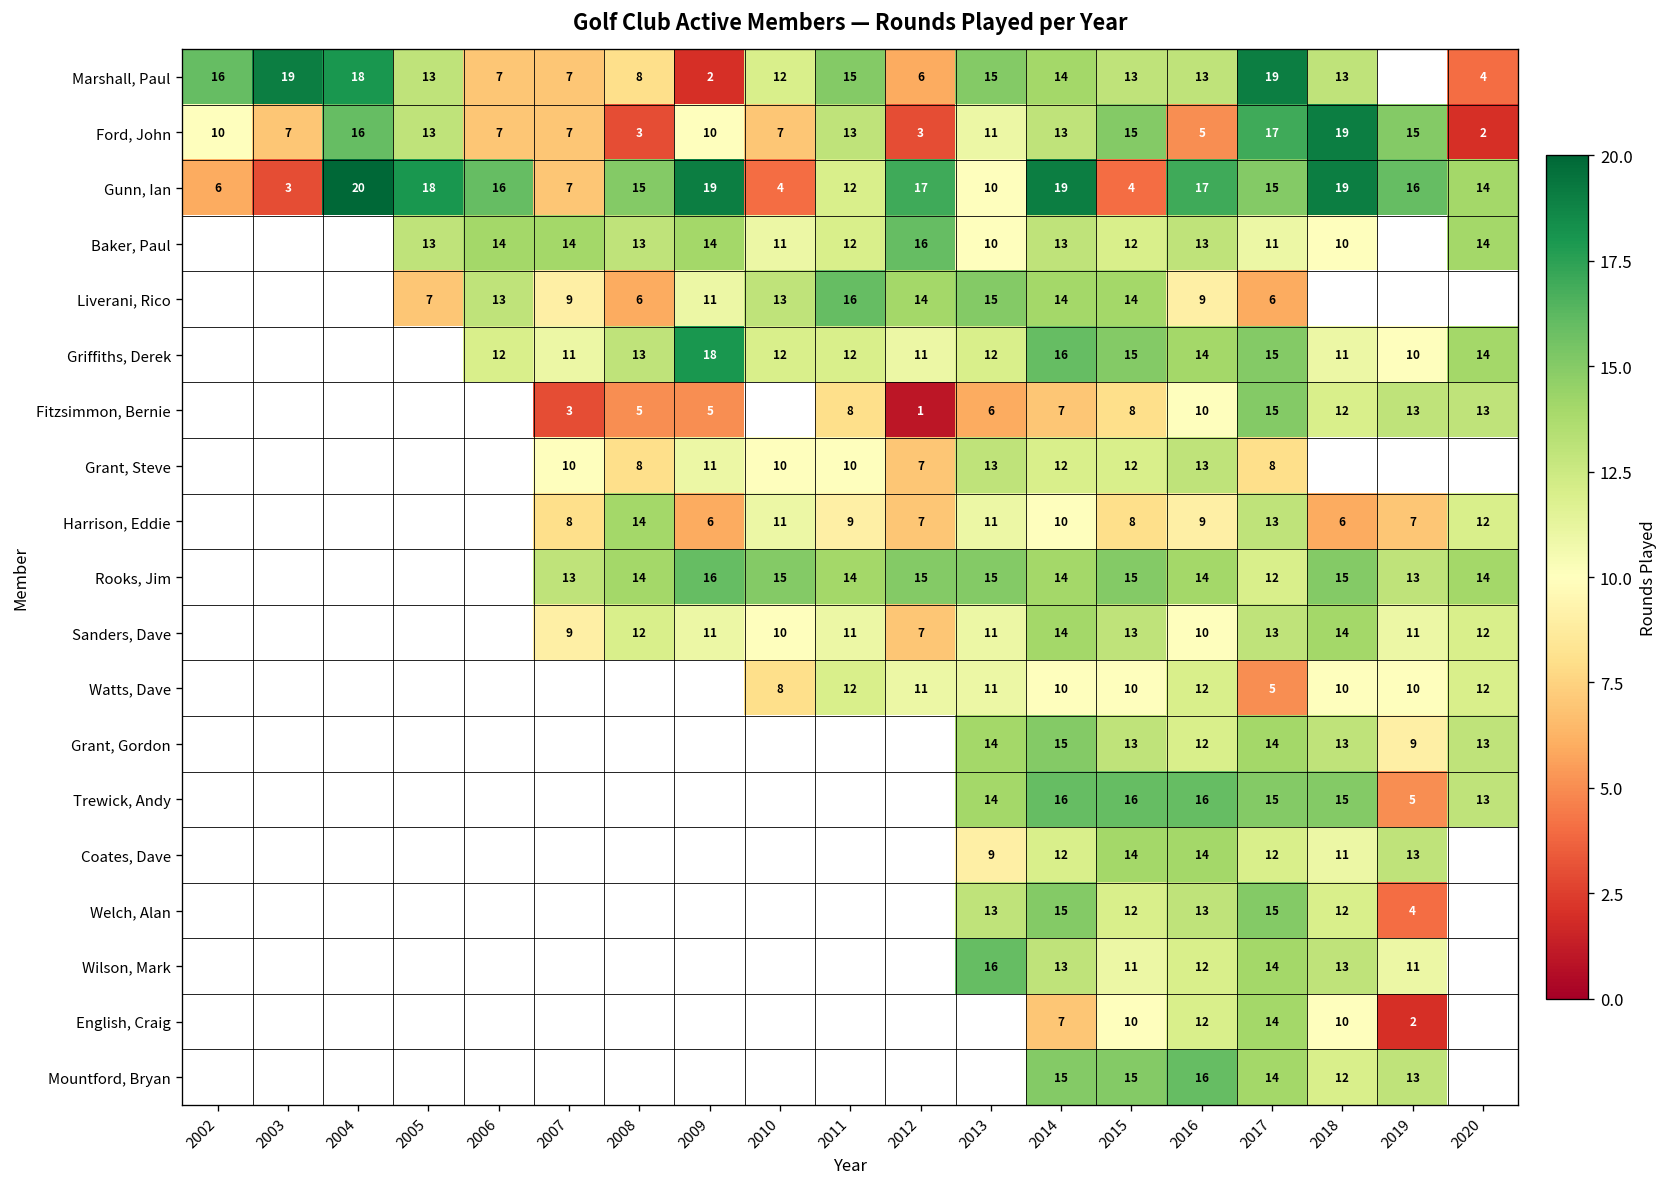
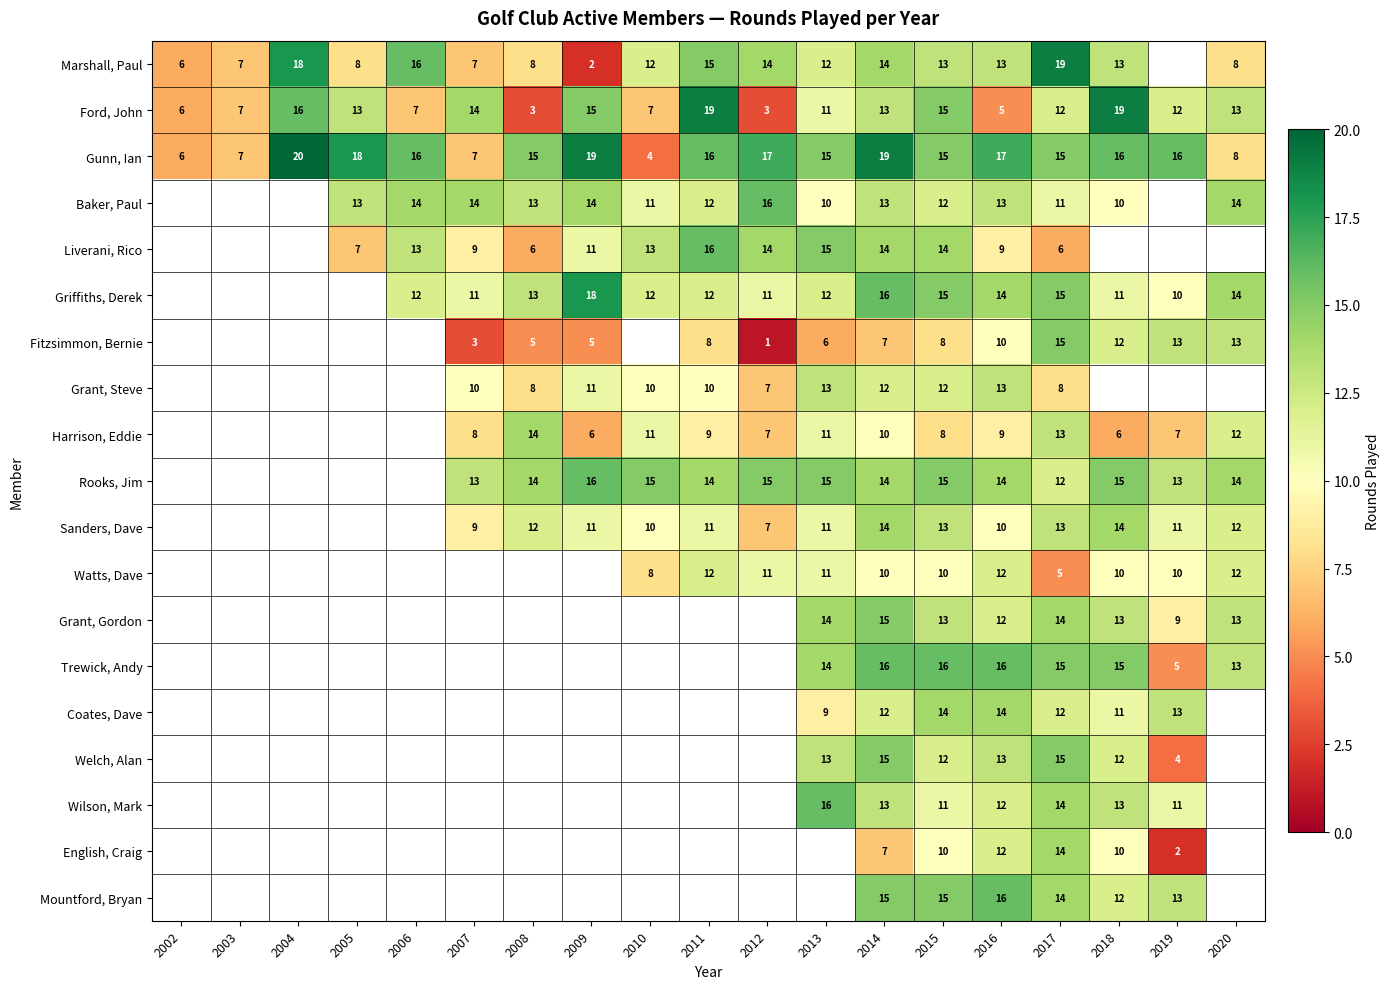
  {
    "Marshall, Paul": {
-     "2002": 16,
-     "2003": 19,
+     "2002": 6,
+     "2003": 7,
      "2004": 18,
-     "2005": 13,
-     "2006": 7,
+     "2005": 8,
+     "2006": 16,
      "2007": 7,
      "2008": 8,
      "2009": 2,
      "2010": 12,
      "2011": 15,
-     "2012": 6,
-     "2013": 15,
+     "2012": 14,
+     "2013": 12,
      "2014": 14,
      "2015": 13,
      "2016": 13,
      "2017": 19,
      "2018": 13,
-     "2020": 4
+     "2020": 8
    },
    "Ford, John": {
-     "2002": 10,
+     "2002": 6,
      "2003": 7,
      "2004": 16,
      "2005": 13,
      "2006": 7,
-     "2007": 7,
+     "2007": 14,
      "2008": 3,
-     "2009": 10,
+     "2009": 15,
      "2010": 7,
-     "2011": 13,
+     "2011": 19,
      "2012": 3,
      "2013": 11,
      "2014": 13,
      "2015": 15,
      "2016": 5,
-     "2017": 17,
+     "2017": 12,
      "2018": 19,
-     "2019": 15,
-     "2020": 2
+     "2019": 12,
+     "2020": 13
    },
    "Gunn, Ian": {
      "2002": 6,
-     "2003": 3,
+     "2003": 7,
      "2004": 20,
      "2005": 18,
      "2006": 16,
      "2007": 7,
      "2008": 15,
      "2009": 19,
      "2010": 4,
-     "2011": 12,
+     "2011": 16,
      "2012": 17,
-     "2013": 10,
+     "2013": 15,
      "2014": 19,
-     "2015": 4,
+     "2015": 15,
      "2016": 17,
      "2017": 15,
-     "2018": 19,
+     "2018": 16,
      "2019": 16,
-     "2020": 14
+     "2020": 8
    }
  }
